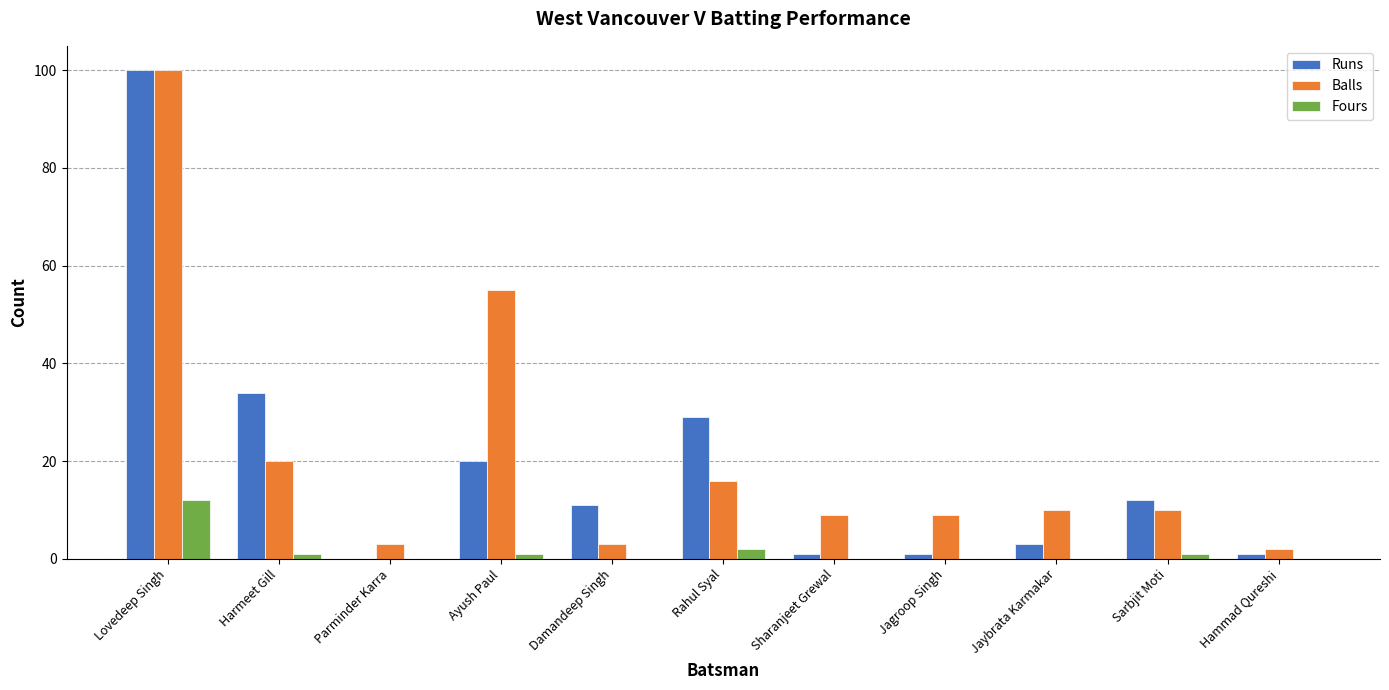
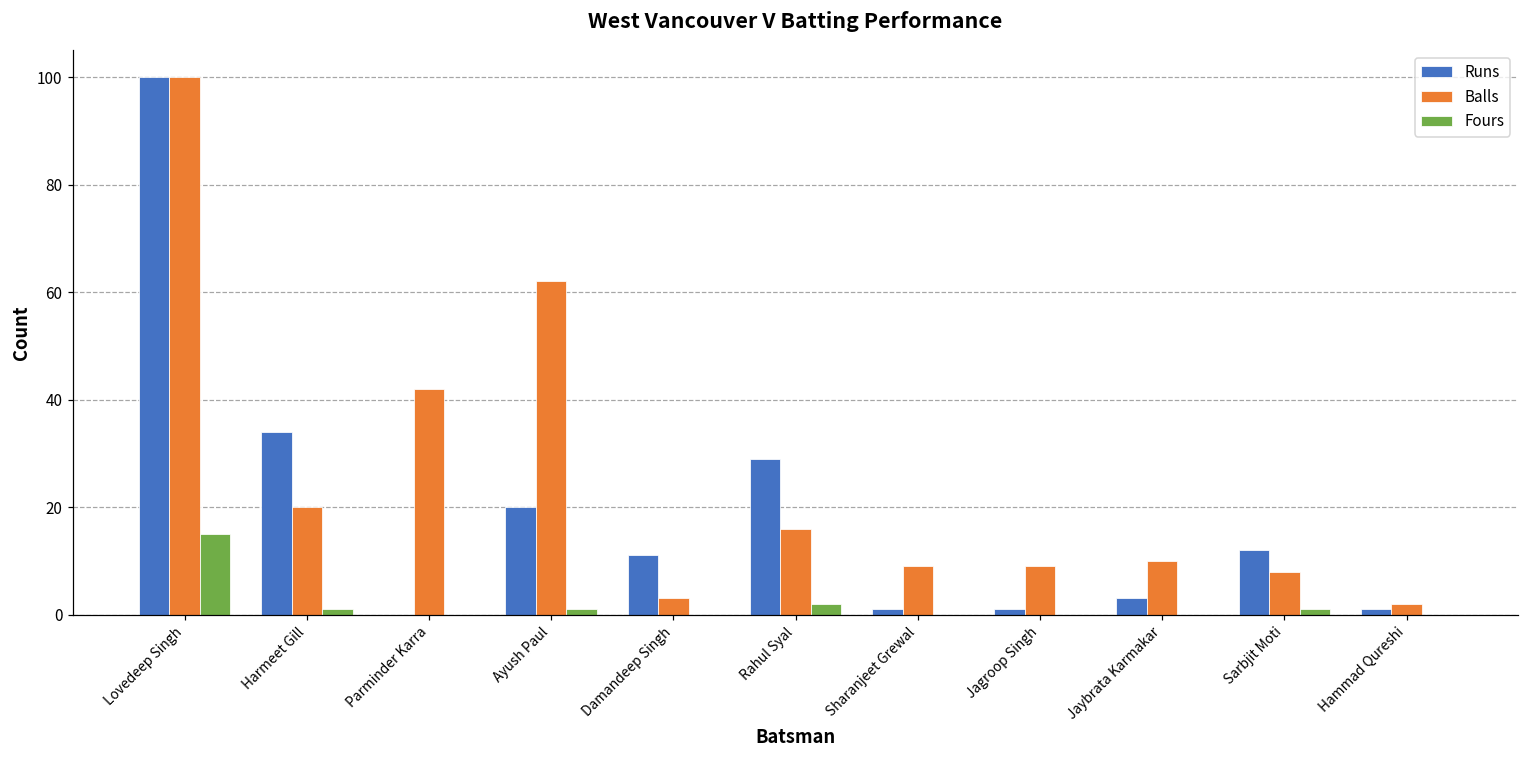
  {
    "Runs": {
      "Lovedeep Singh": 100,
      "Harmeet Gill": 34,
      "Parminder Karra": 0,
      "Ayush Paul": 20,
      "Damandeep Singh": 11,
      "Rahul Syal": 29,
      "Sharanjeet Grewal": 1,
      "Jagroop Singh": 1,
      "Jaybrata Karmakar": 3,
      "Sarbjit Moti": 12,
      "Hammad Qureshi": 1
    },
    "Balls": {
      "Lovedeep Singh": 100,
      "Harmeet Gill": 20,
-     "Parminder Karra": 3,
-     "Ayush Paul": 55,
+     "Parminder Karra": 42,
+     "Ayush Paul": 62,
      "Damandeep Singh": 3,
      "Rahul Syal": 16,
      "Sharanjeet Grewal": 9,
      "Jagroop Singh": 9,
      "Jaybrata Karmakar": 10,
-     "Sarbjit Moti": 10,
+     "Sarbjit Moti": 8,
      "Hammad Qureshi": 2
    },
    "Fours": {
-     "Lovedeep Singh": 12,
+     "Lovedeep Singh": 15,
      "Harmeet Gill": 1,
      "Parminder Karra": 0,
      "Ayush Paul": 1,
      "Damandeep Singh": 0,
      "Rahul Syal": 2,
      "Sharanjeet Grewal": 0,
      "Jagroop Singh": 0,
      "Jaybrata Karmakar": 0,
      "Sarbjit Moti": 1,
      "Hammad Qureshi": 0
    }
  }
